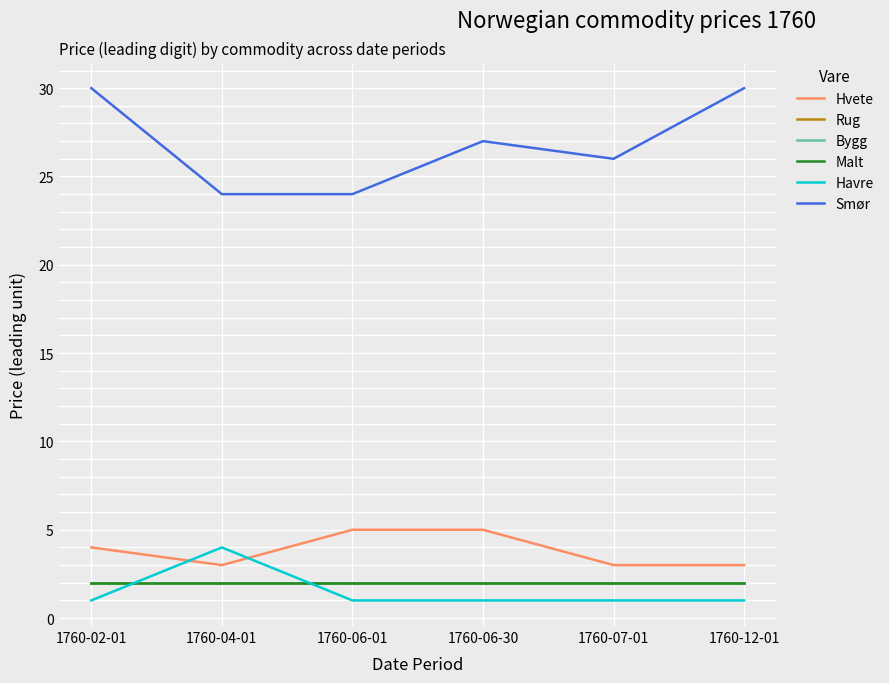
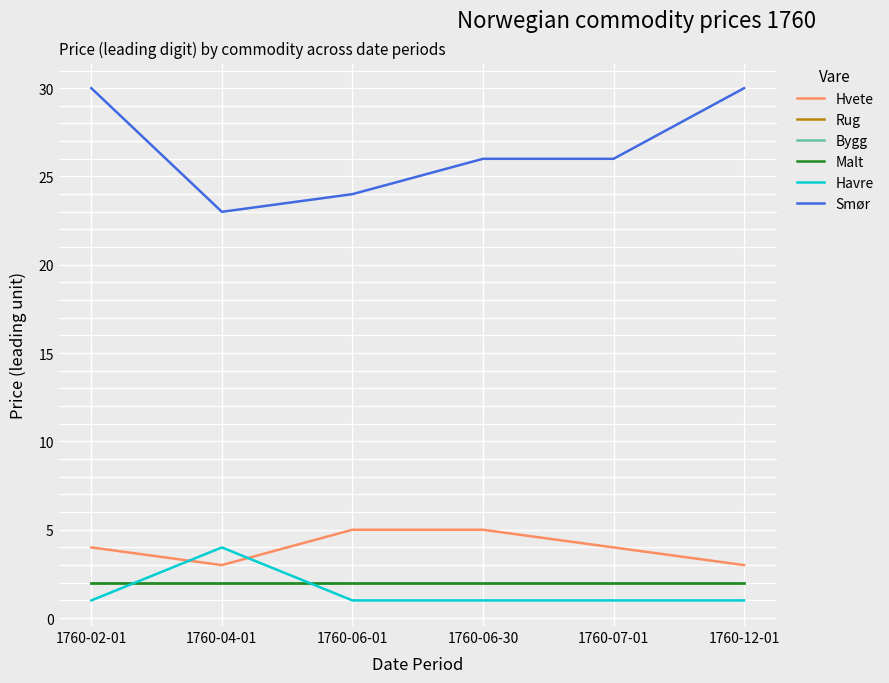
  {
    "Hvete": {
      "1760-02-01": 4,
      "1760-04-01": 3,
      "1760-06-01": 5,
      "1760-06-30": 5,
-     "1760-07-01": 3,
+     "1760-07-01": 4,
      "1760-12-01": 3
    },
    "Malt": {
      "1760-02-01": 2,
      "1760-04-01": 2,
      "1760-06-01": 2,
      "1760-06-30": 2,
      "1760-07-01": 2,
      "1760-12-01": 2
    },
    "Havre": {
      "1760-02-01": 1,
      "1760-04-01": 4,
      "1760-06-01": 1,
      "1760-06-30": 1,
      "1760-07-01": 1,
      "1760-12-01": 1
    },
    "Smør": {
      "1760-02-01": 30,
-     "1760-04-01": 24,
+     "1760-04-01": 23,
      "1760-06-01": 24,
-     "1760-06-30": 27,
+     "1760-06-30": 26,
      "1760-07-01": 26,
      "1760-12-01": 30
    }
  }
